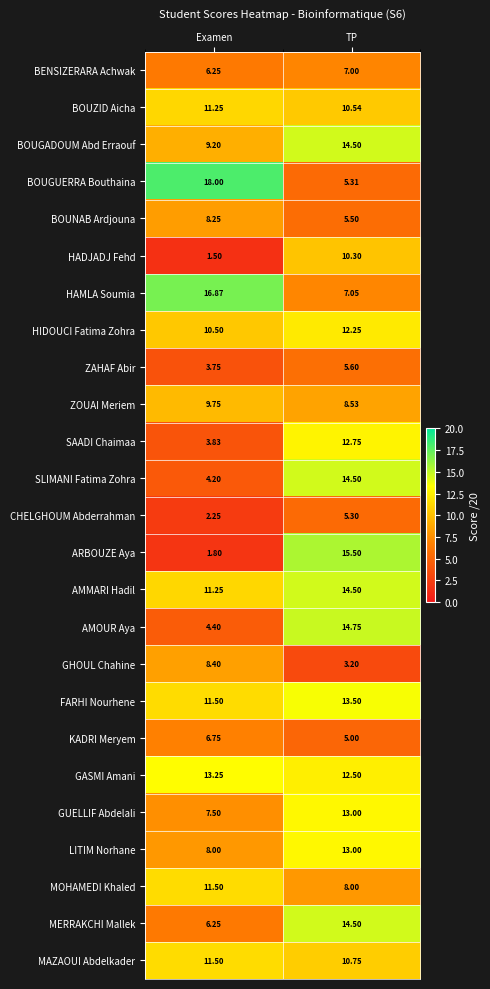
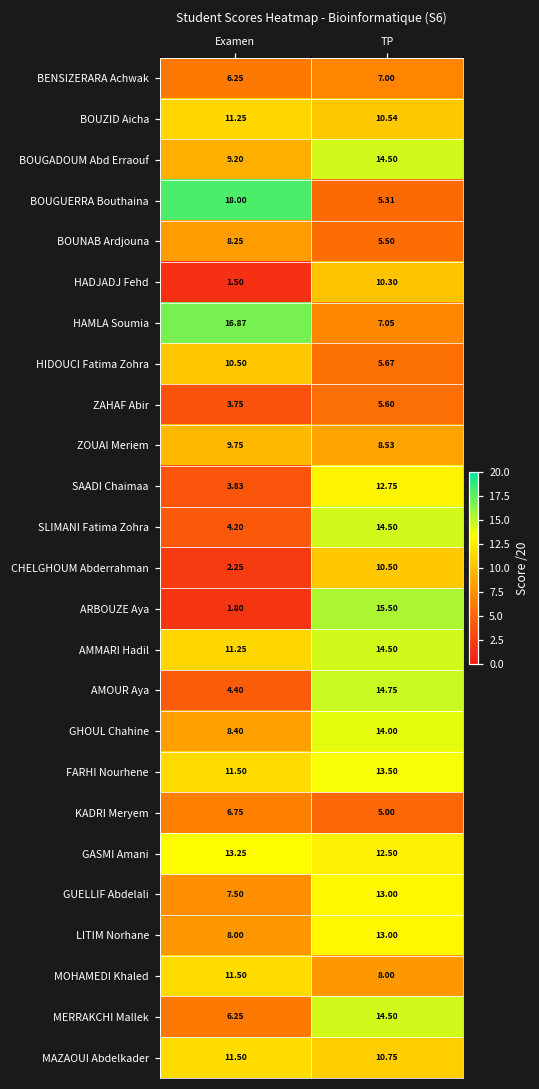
  {
    "BENSIZERARA Achwak": {
      "Examen": 6.25,
      "TP": 7.00
    },
    "BOUZID Aicha": {
      "Examen": 11.25,
      "TP": 10.54
    },
    "BOUGADOUM Abd Erraouf": {
      "Examen": 9.20,
      "TP": 14.50
    },
    "BOUGUERRA Bouthaina": {
      "Examen": 18.00,
      "TP": 5.31
    },
    "BOUNAB Ardjouna": {
      "Examen": 8.25,
      "TP": 5.50
    },
    "HADJADJ Fehd": {
      "Examen": 1.50,
      "TP": 10.30
    },
    "HAMLA Soumia": {
      "Examen": 16.87,
      "TP": 7.05
    },
    "HIDOUCI Fatima Zohra": {
      "Examen": 10.50,
-     "TP": 12.25
+     "TP": 5.67
    },
    "ZAHAF Abir": {
      "Examen": 3.75,
      "TP": 5.60
    },
    "ZOUAI Meriem": {
      "Examen": 9.75,
      "TP": 8.53
    },
    "SAADI Chaimaa": {
      "Examen": 3.83,
      "TP": 12.75
    },
    "SLIMANI Fatima Zohra": {
      "Examen": 4.20,
      "TP": 14.50
    },
    "CHELGHOUM Abderrahman": {
      "Examen": 2.25,
-     "TP": 5.30
+     "TP": 10.50
    },
    "ARBOUZE Aya": {
      "Examen": 1.80,
      "TP": 15.50
    },
    "AMMARI Hadil": {
      "Examen": 11.25,
      "TP": 14.50
    },
    "AMOUR Aya": {
      "Examen": 4.40,
      "TP": 14.75
    },
    "GHOUL Chahine": {
      "Examen": 8.40,
-     "TP": 3.20
+     "TP": 14.00
    },
    "FARHI Nourhene": {
      "Examen": 11.50,
      "TP": 13.50
    },
    "KADRI Meryem": {
      "Examen": 6.75,
      "TP": 5.00
    },
    "GASMI Amani": {
      "Examen": 13.25,
      "TP": 12.50
    },
    "GUELLIF Abdelali": {
      "Examen": 7.50,
      "TP": 13.00
    },
    "LITIM Norhane": {
      "Examen": 8.00,
      "TP": 13.00
    },
    "MOHAMEDI Khaled": {
      "Examen": 11.50,
      "TP": 8.00
    },
    "MERRAKCHI Mallek": {
      "Examen": 6.25,
      "TP": 14.50
    },
    "MAZAOUI Abdelkader": {
      "Examen": 11.50,
      "TP": 10.75
    }
  }
